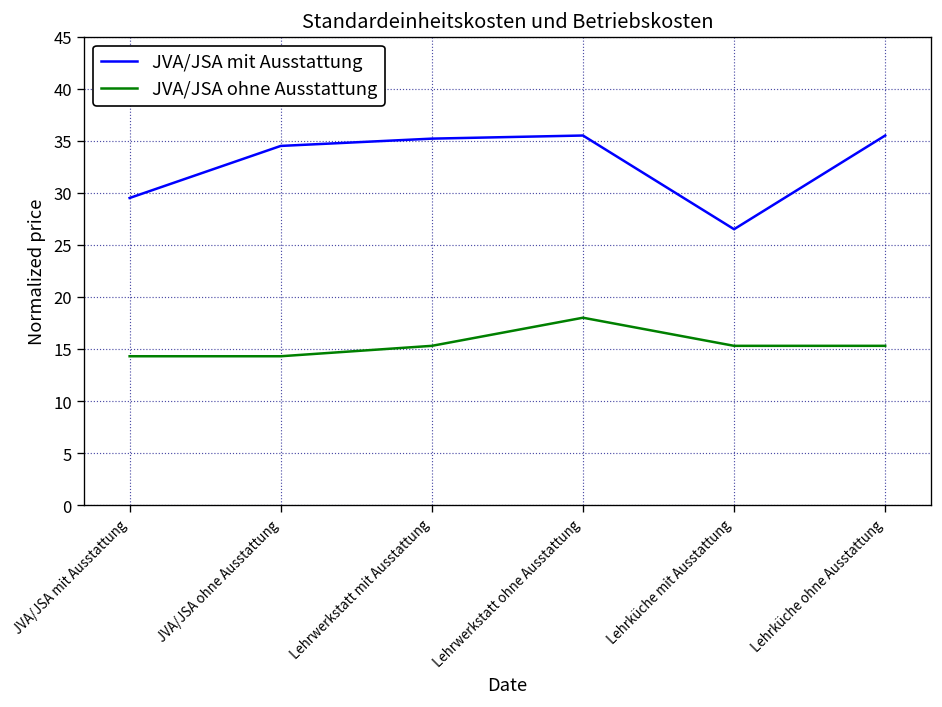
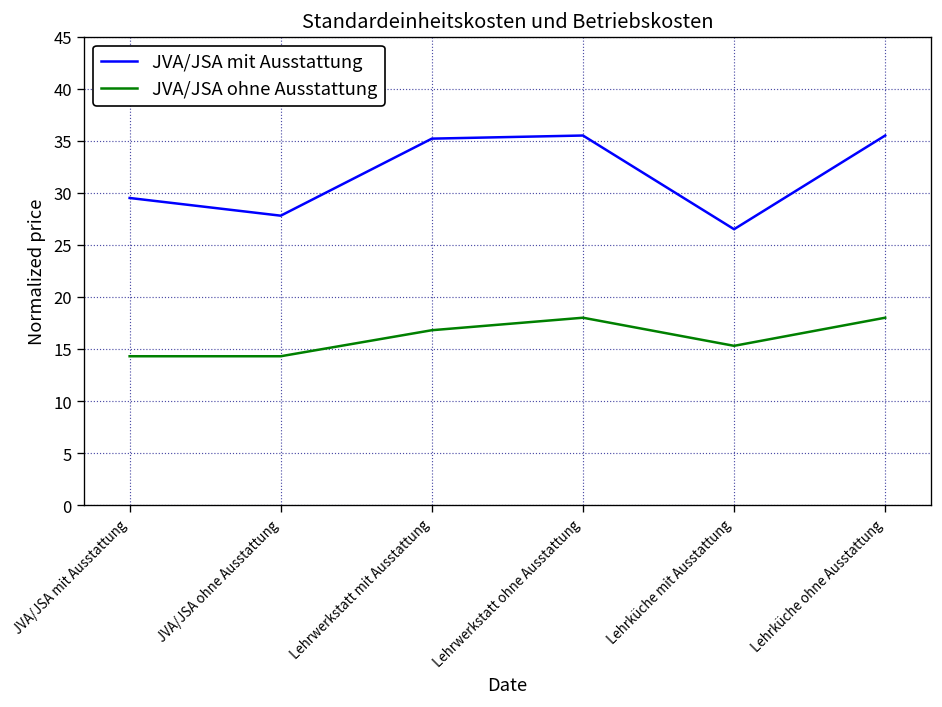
  {
    "JVA/JSA mit Ausstattung": {
      "JVA/JSA mit Ausstattung": 30,
-     "JVA/JSA ohne Ausstattung": 35,
+     "JVA/JSA ohne Ausstattung": 28,
      "Lehrwerkstatt mit Ausstattung": 35,
      "Lehrwerkstatt ohne Ausstattung": 36,
      "Lehrküche mit Ausstattung": 27,
      "Lehrküche ohne Ausstattung": 36
    },
    "JVA/JSA ohne Ausstattung": {
      "JVA/JSA mit Ausstattung": 14,
      "JVA/JSA ohne Ausstattung": 14,
-     "Lehrwerkstatt mit Ausstattung": 15,
+     "Lehrwerkstatt mit Ausstattung": 17,
      "Lehrwerkstatt ohne Ausstattung": 18,
      "Lehrküche mit Ausstattung": 15,
-     "Lehrküche ohne Ausstattung": 15
+     "Lehrküche ohne Ausstattung": 18
    }
  }
